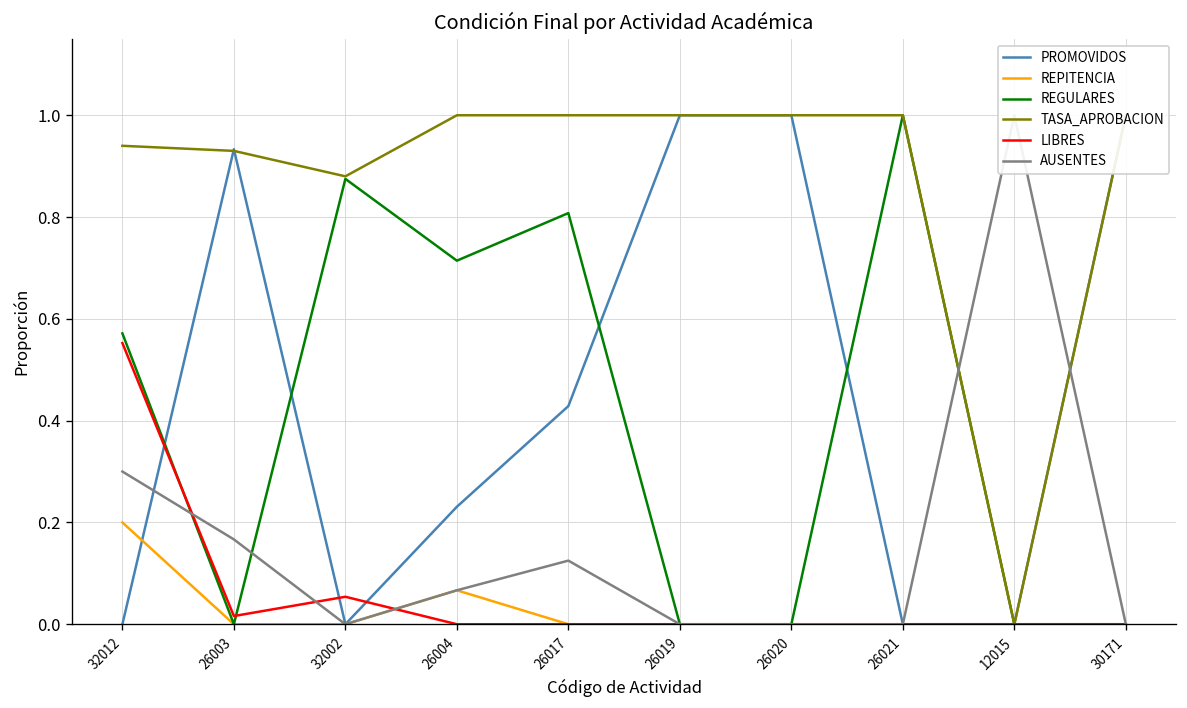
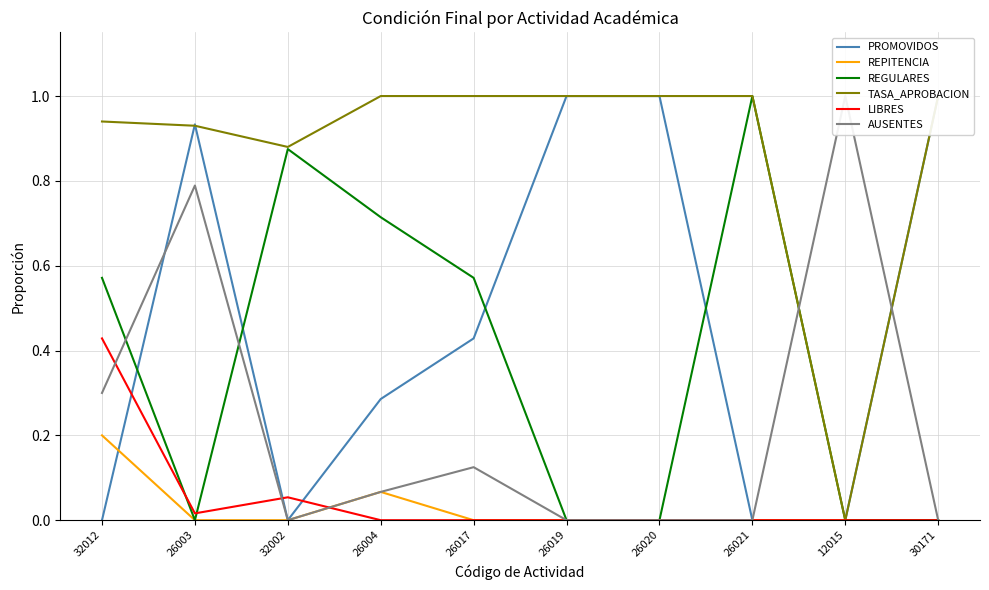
  {
    "PROMOVIDOS": {
      "32012": 0.00,
-     "26004": 0.23,
+     "26004": 0.29,
      "26017": 0.43
    },
    "REPITENCIA": {
      "32012": 0.20
    },
    "REGULARES": {
      "32012": 0.57,
      "26004": 0.71,
-     "26017": 0.81
+     "26017": 0.57
    },
    "TASA_APROBACION": {
      "32012": 0.94,
      "26004": 1.00,
      "26017": 1.00
    },
    "LIBRES": {
-     "32012": 0.55,
+     "32012": 0.43,
      "26003": 0.02,
      "32002": 0.05,
      "26004": 0.00
    },
    "AUSENTES": {
      "32012": 0.30,
-     "26003": 0.17,
+     "26003": 0.79,
      "26017": 0.13
    }
  }
